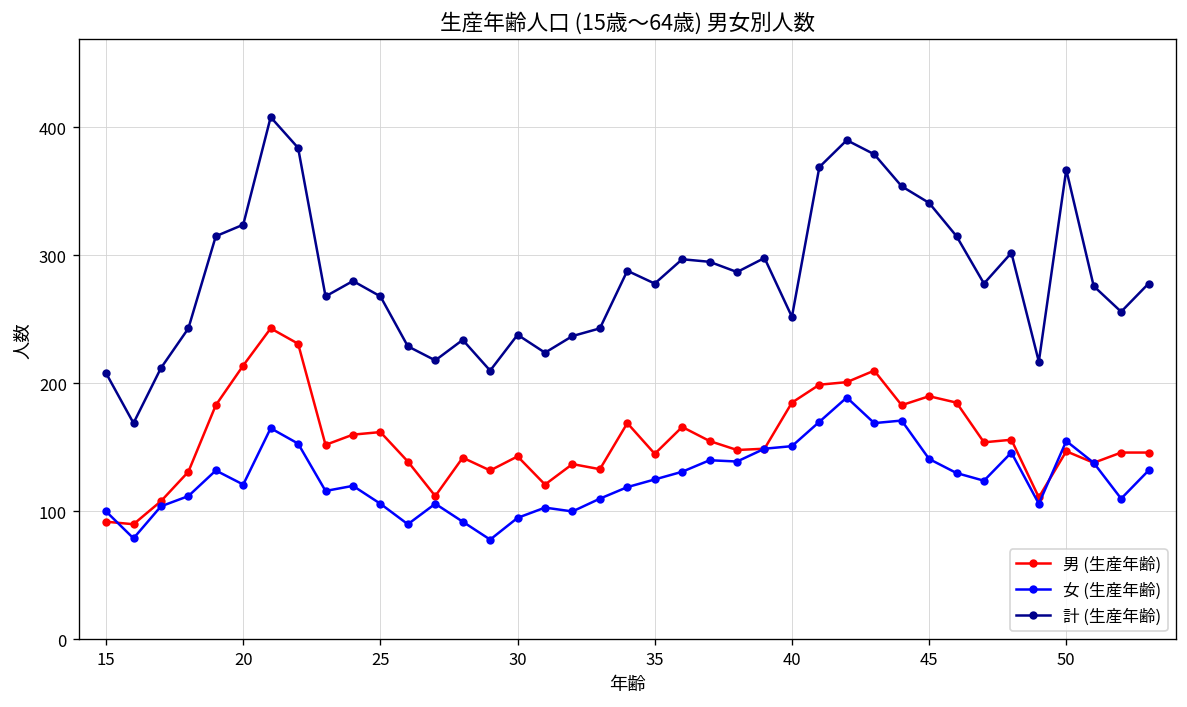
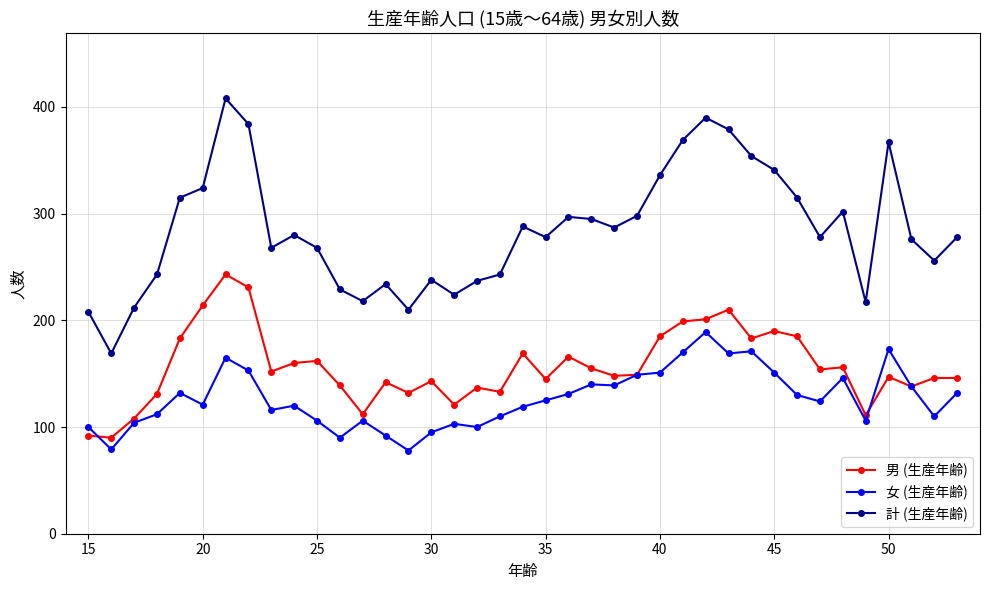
  {
    "男 (生産年齢)": {
      "15": 92,
      "20": 214,
      "25": 162,
      "30": 143,
      "35": 145,
      "40": 185,
      "45": 190,
      "50": 147
    },
    "女 (生産年齢)": {
      "15": 100,
      "20": 121,
      "25": 106,
      "30": 95,
      "35": 125,
      "40": 151,
-     "45": 141,
-     "50": 155
+     "45": 151,
+     "50": 173
    },
    "計 (生産年齢)": {
      "15": 208,
      "20": 324,
      "25": 268,
      "30": 238,
      "35": 278,
-     "40": 252,
+     "40": 336,
      "45": 341,
      "50": 367
    }
  }
